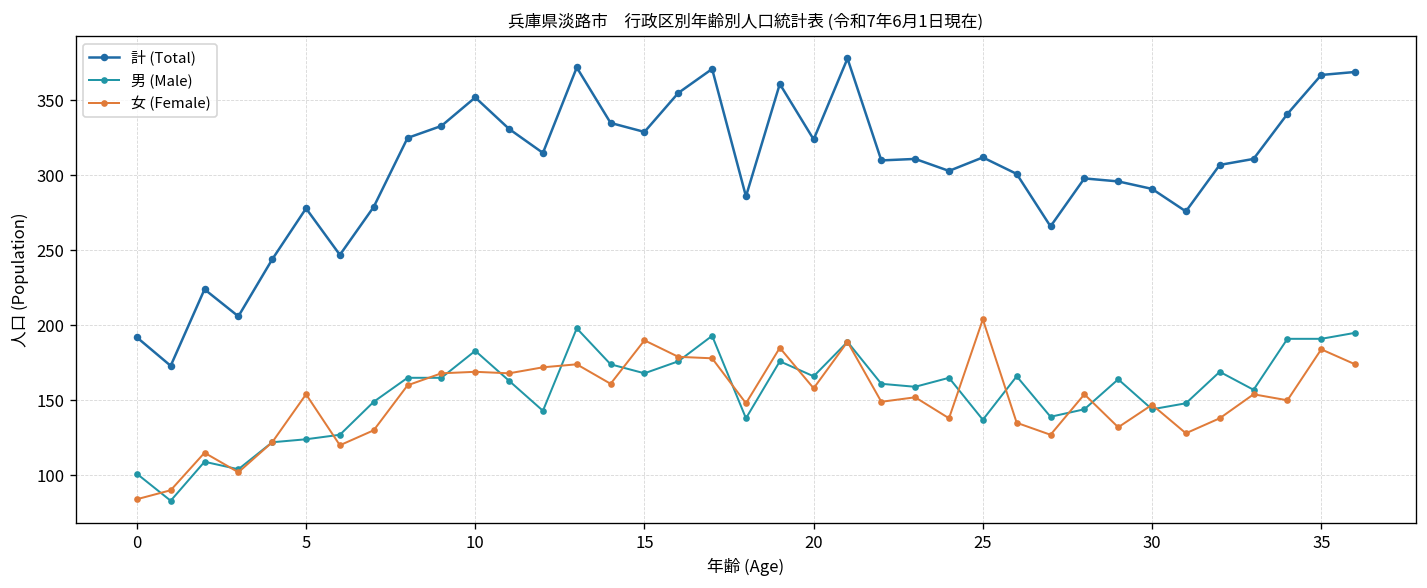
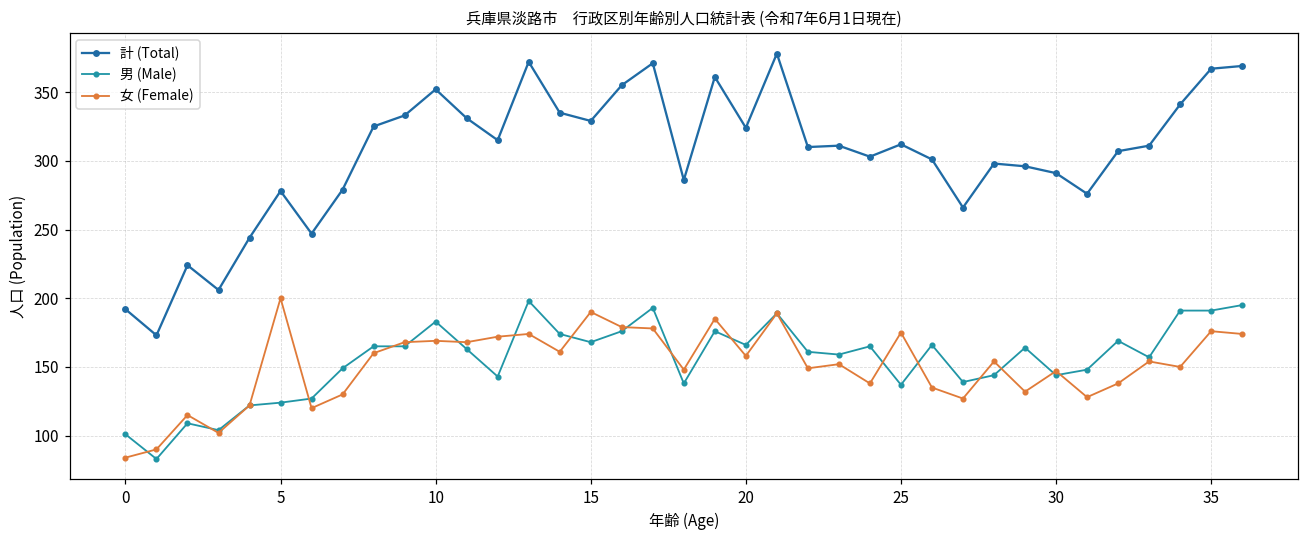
  {
    "女 (Female)": {
      "0": 84,
-     "5": 154,
+     "5": 200,
      "10": 169,
      "15": 190,
      "20": 158,
-     "25": 204,
+     "25": 175,
      "30": 147,
-     "35": 184
+     "35": 176
    }
  }
